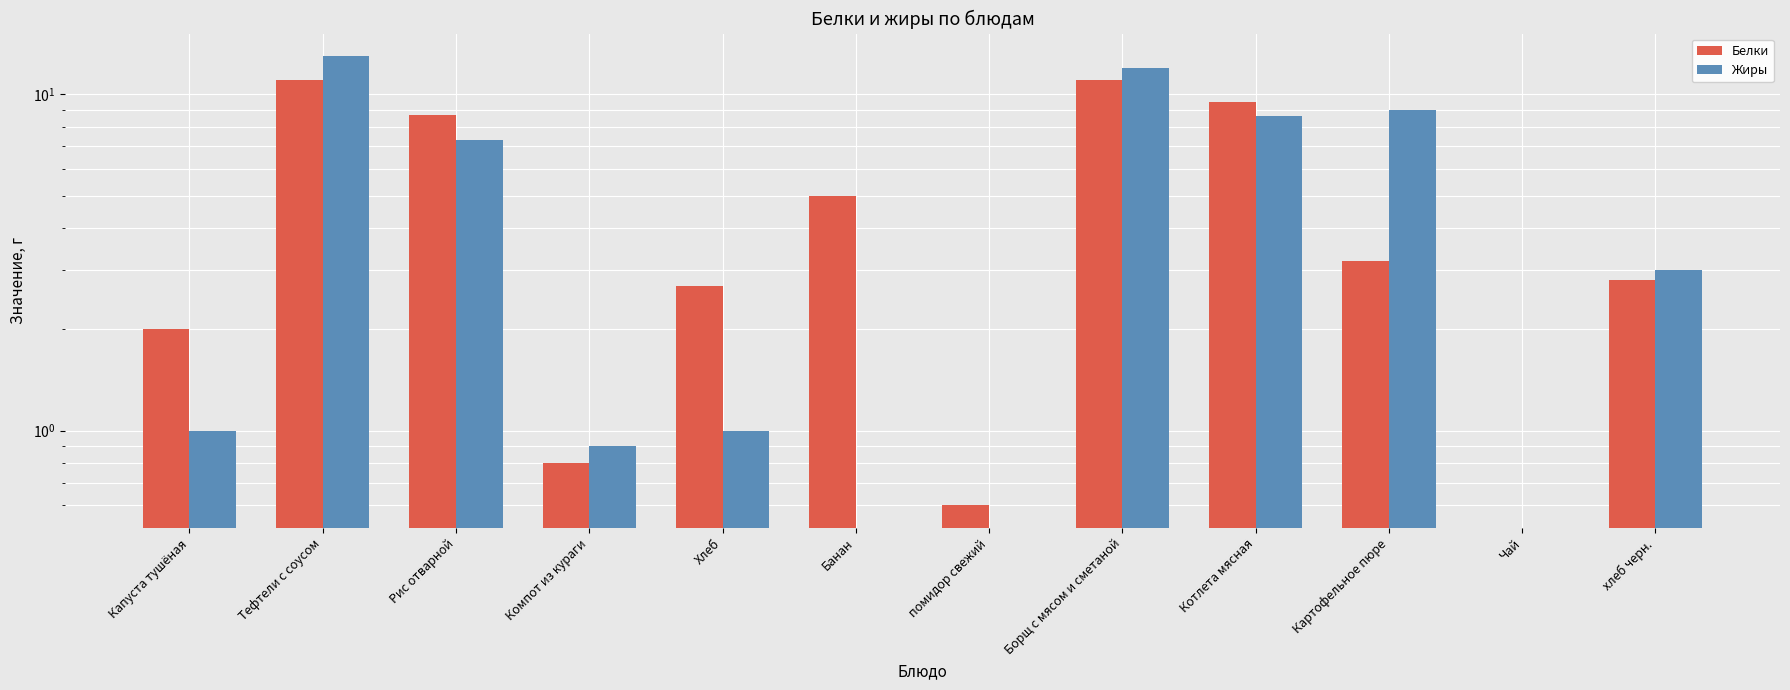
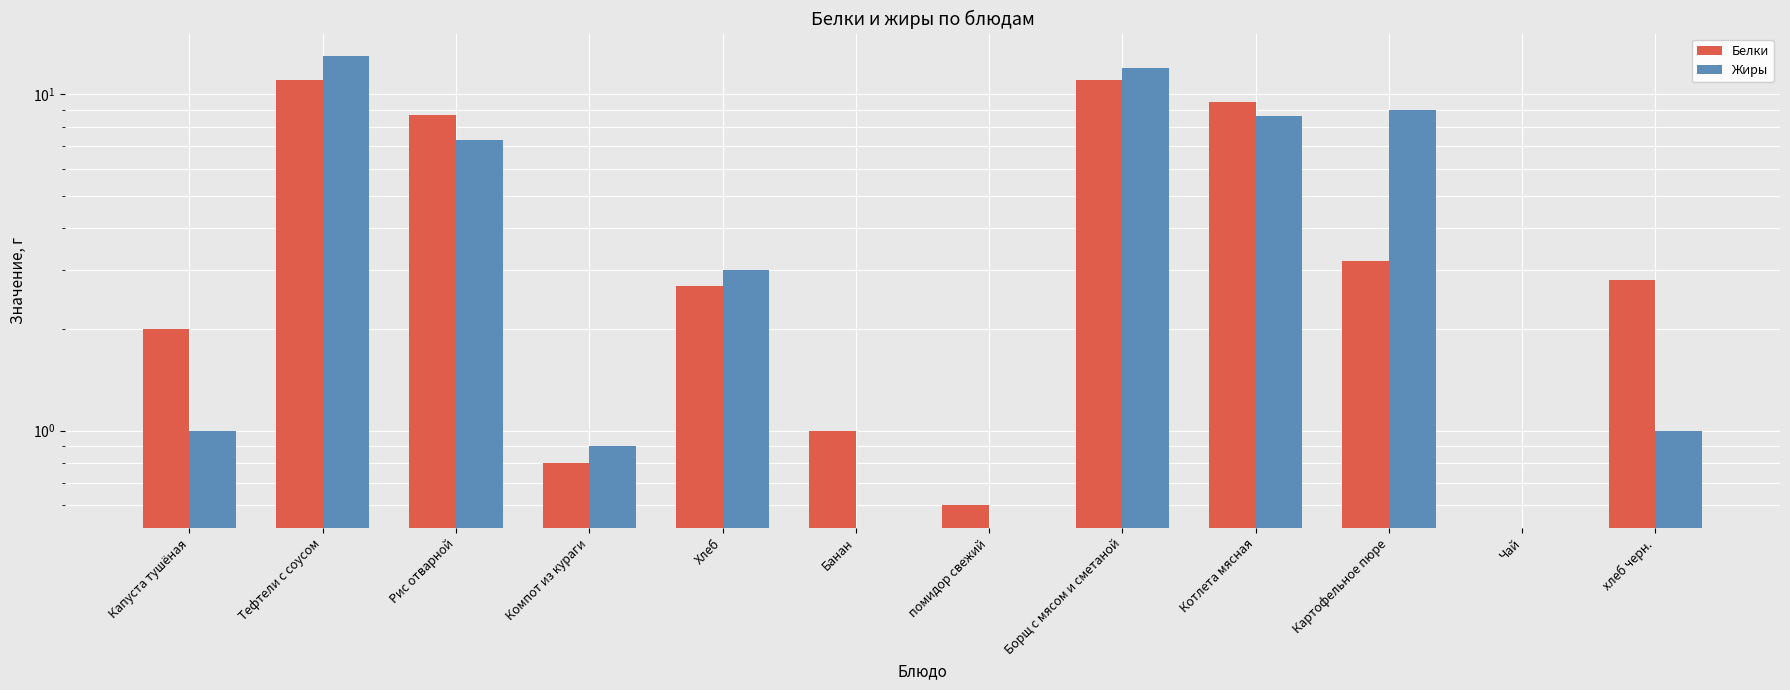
  {
    "Белки": {
      "Капуста тушёная": 2,
      "Тефтели с соусом": 11,
      "Рис отварной": 8.7,
      "Компот из кураги": 0.80,
      "Хлеб": 2.7,
-     "Банан": 5,
+     "Банан": 1,
      "помидор свежий": 0.60,
      "Борщ с мясом и сметаной": 11,
      "Котлета мясная": 9.5,
      "Картофельное пюре": 3.2,
      "хлеб черн.": 2.8
    },
    "Жиры": {
      "Капуста тушёная": 1,
      "Тефтели с соусом": 13,
      "Рис отварной": 7.3,
      "Компот из кураги": 0.90,
-     "Хлеб": 1,
+     "Хлеб": 3,
      "Борщ с мясом и сметаной": 12,
      "Котлета мясная": 8.6,
      "Картофельное пюре": 9,
-     "хлеб черн.": 3
+     "хлеб черн.": 1
    }
  }
